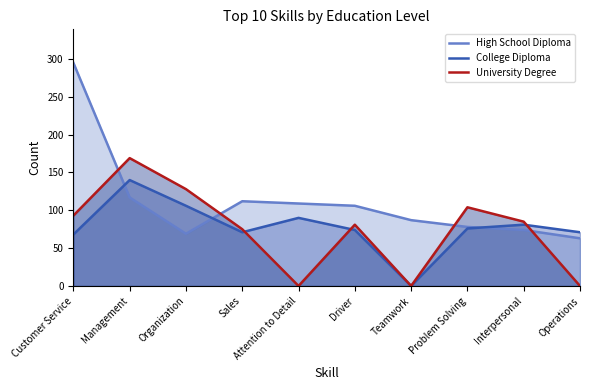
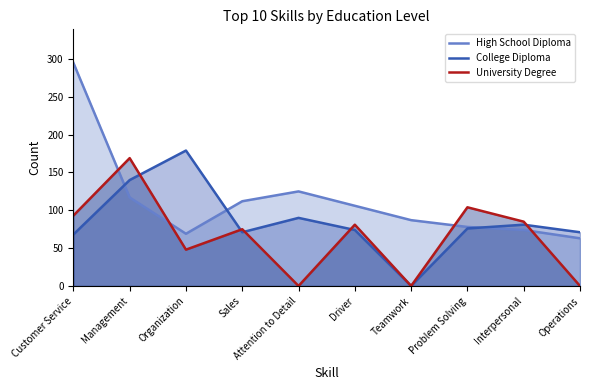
  {
    "High School Diploma": {
      "Customer Service": 300,
      "Management": 120,
      "Organization": 70,
      "Sales": 110,
-     "Attention to Detail": 110,
+     "Attention to Detail": 130,
      "Driver": 110,
      "Teamwork": 90,
      "Interpersonal": 70,
      "Operations": 60
    },
    "College Diploma": {
      "Customer Service": 70,
      "Management": 140,
-     "Organization": 110,
+     "Organization": 180,
      "Sales": 70,
      "Attention to Detail": 90,
      "Driver": 70,
      "Interpersonal": 80,
      "Operations": 70
    },
    "University Degree": {
      "Customer Service": 90,
      "Management": 170,
-     "Organization": 130,
+     "Organization": 50,
      "Sales": 80,
      "Attention to Detail": 0,
      "Driver": 80,
      "Problem Solving": 100,
      "Interpersonal": 90,
      "Operations": 0
    }
  }
